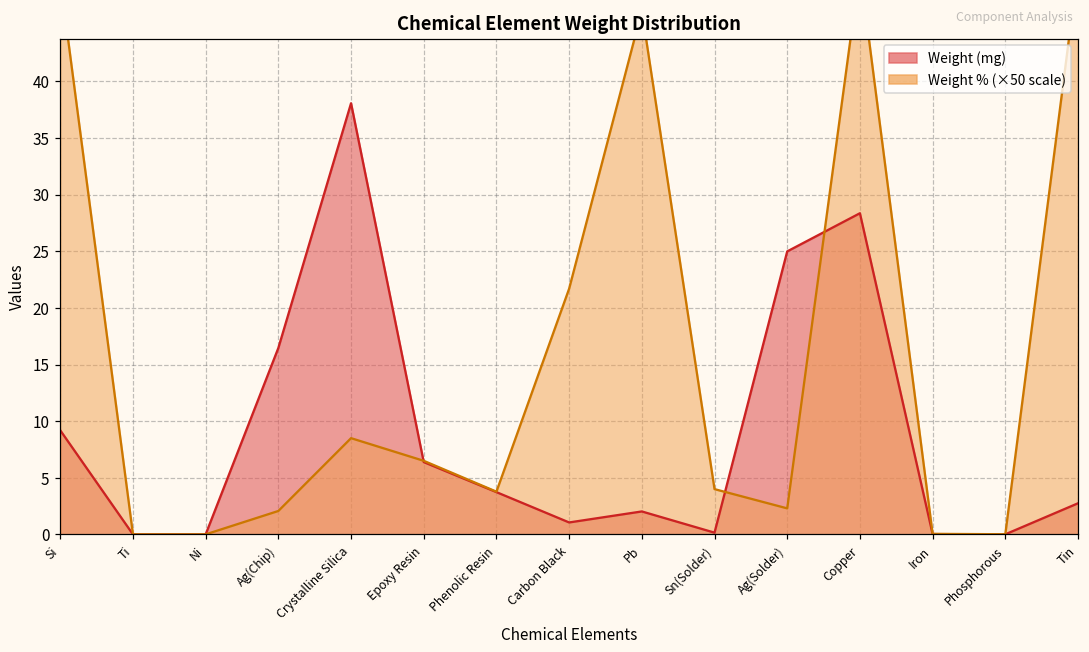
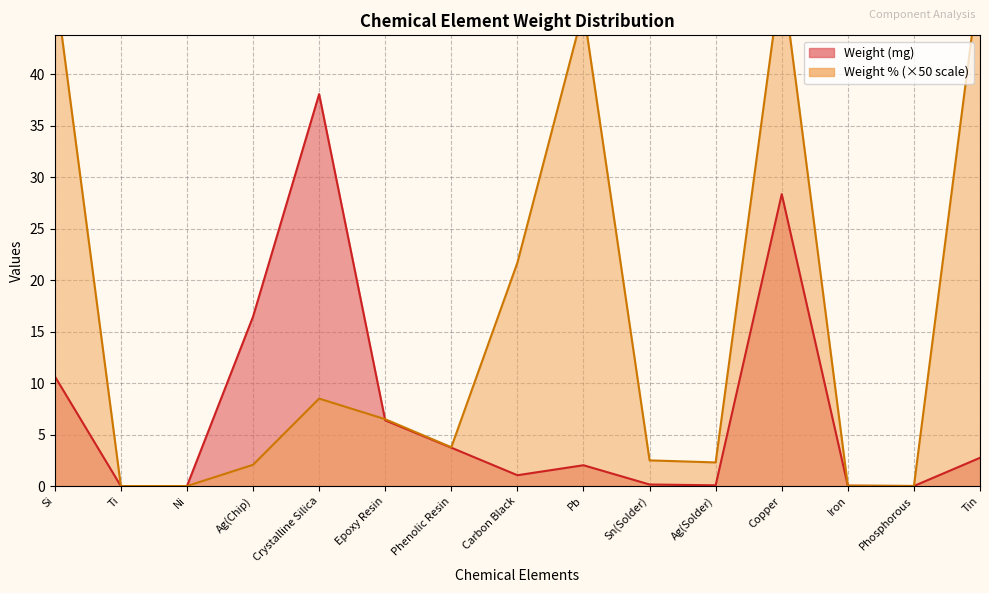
  {
    "Weight (mg)": {
-     "Si": 9.2,
+     "Si": 10.7,
      "Ag(Chip)": 16.5,
      "Crystalline Silica": 38.1,
      "Carbon Black": 1.1,
      "Pb": 2.0,
      "Sn(Solder)": 0.2,
-     "Ag(Solder)": 25.0,
+     "Ag(Solder)": 0.1,
      "Copper": 28.4,
      "Tin": 2.7
    },
    "Weight % (×50 scale)": {
      "Ag(Chip)": 2.1,
      "Crystalline Silica": 8.5,
      "Carbon Black": 21.7,
-     "Sn(Solder)": 4.0,
+     "Sn(Solder)": 2.5,
      "Ag(Solder)": 2.3
    }
  }
